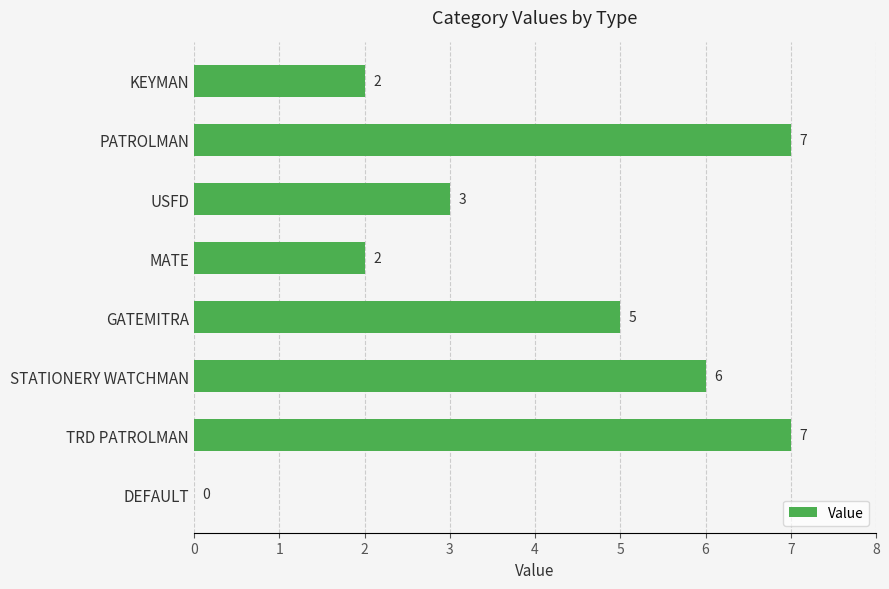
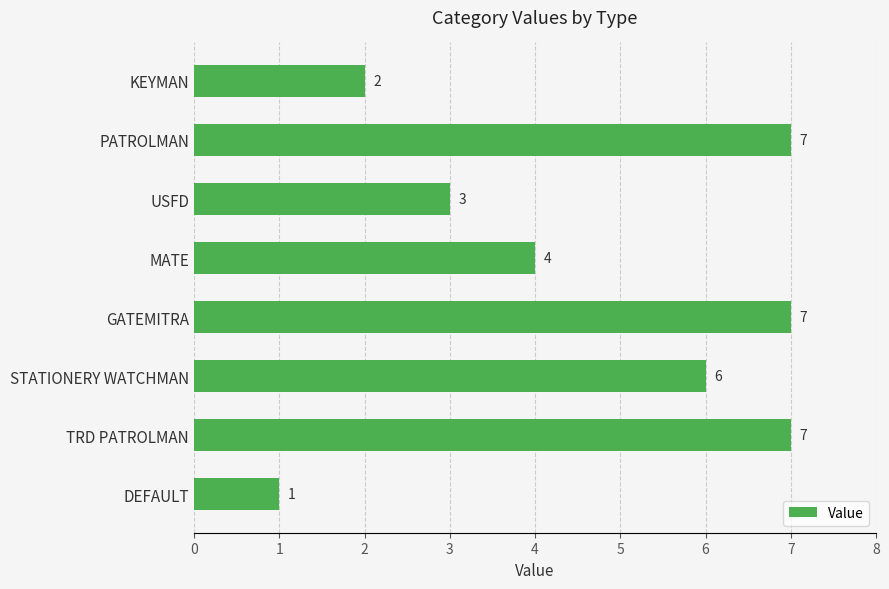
  {
    "KEYMAN": 2,
    "PATROLMAN": 7,
    "USFD": 3,
-   "MATE": 2,
-   "GATEMITRA": 5,
+   "MATE": 4,
+   "GATEMITRA": 7,
    "STATIONERY WATCHMAN": 6,
    "TRD PATROLMAN": 7,
-   "DEFAULT": 0
+   "DEFAULT": 1
  }
